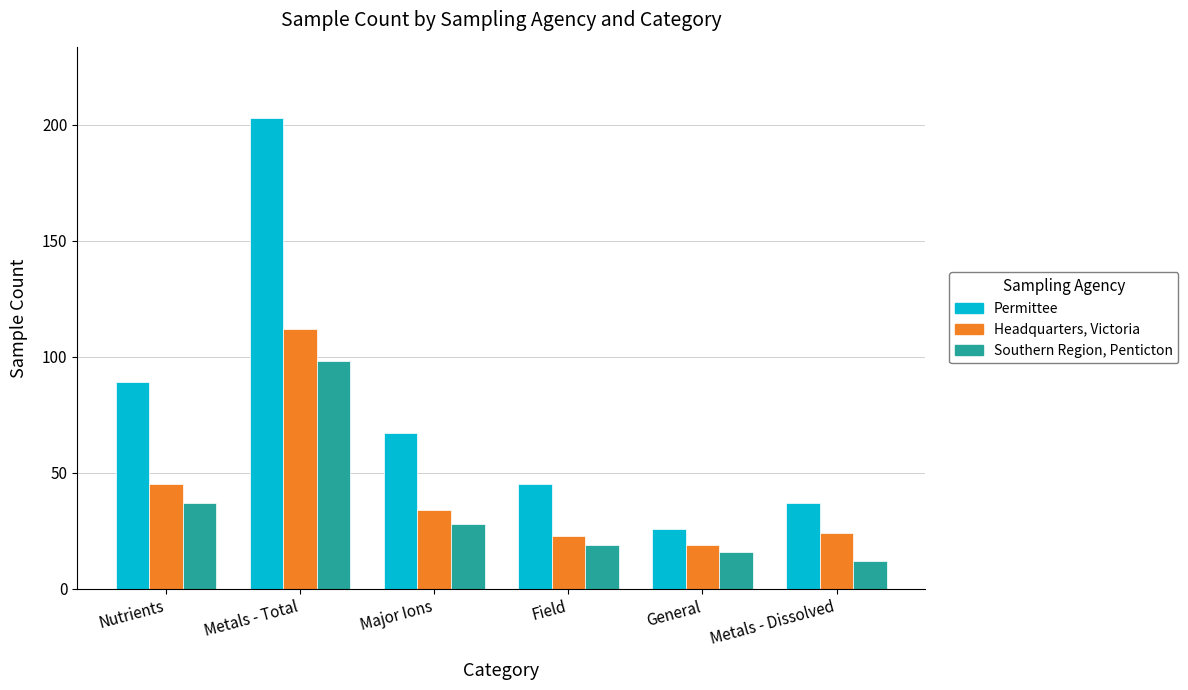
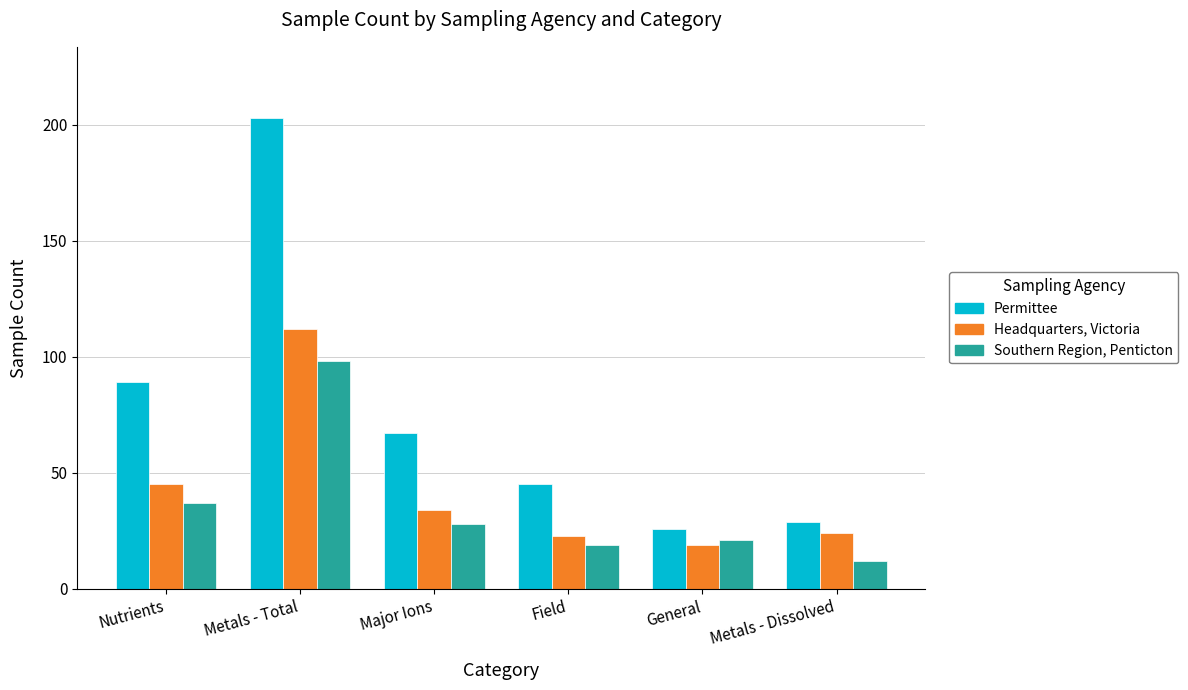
  {
    "Permittee": {
      "Nutrients": 89,
      "Metals - Total": 203,
      "Major Ions": 67,
      "Field": 45,
      "General": 26,
-     "Metals - Dissolved": 37
+     "Metals - Dissolved": 29
    },
    "Headquarters, Victoria": {
      "Nutrients": 45,
      "Metals - Total": 112,
      "Major Ions": 34,
      "Field": 23,
      "General": 19,
      "Metals - Dissolved": 24
    },
    "Southern Region, Penticton": {
      "Nutrients": 37,
      "Metals - Total": 98,
      "Major Ions": 28,
      "Field": 19,
-     "General": 16,
+     "General": 21,
      "Metals - Dissolved": 12
    }
  }
